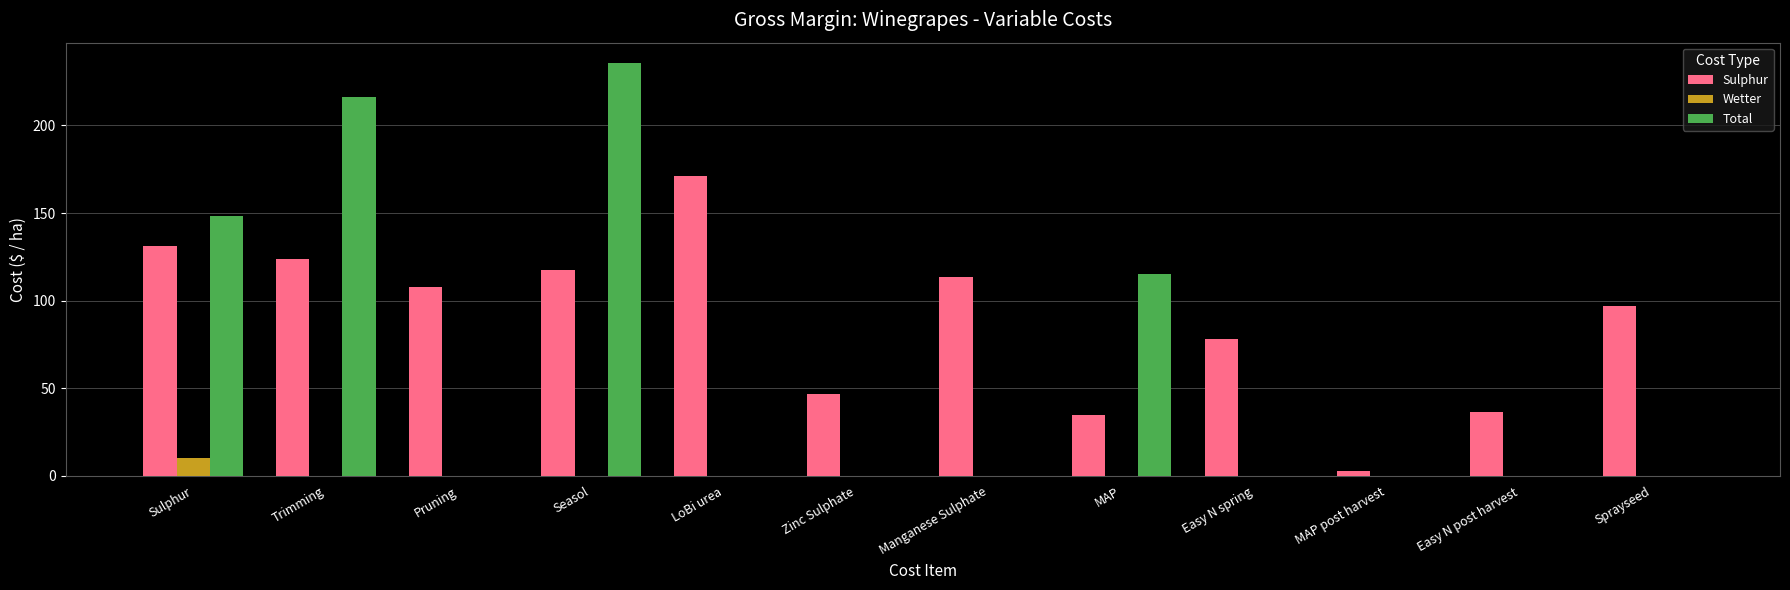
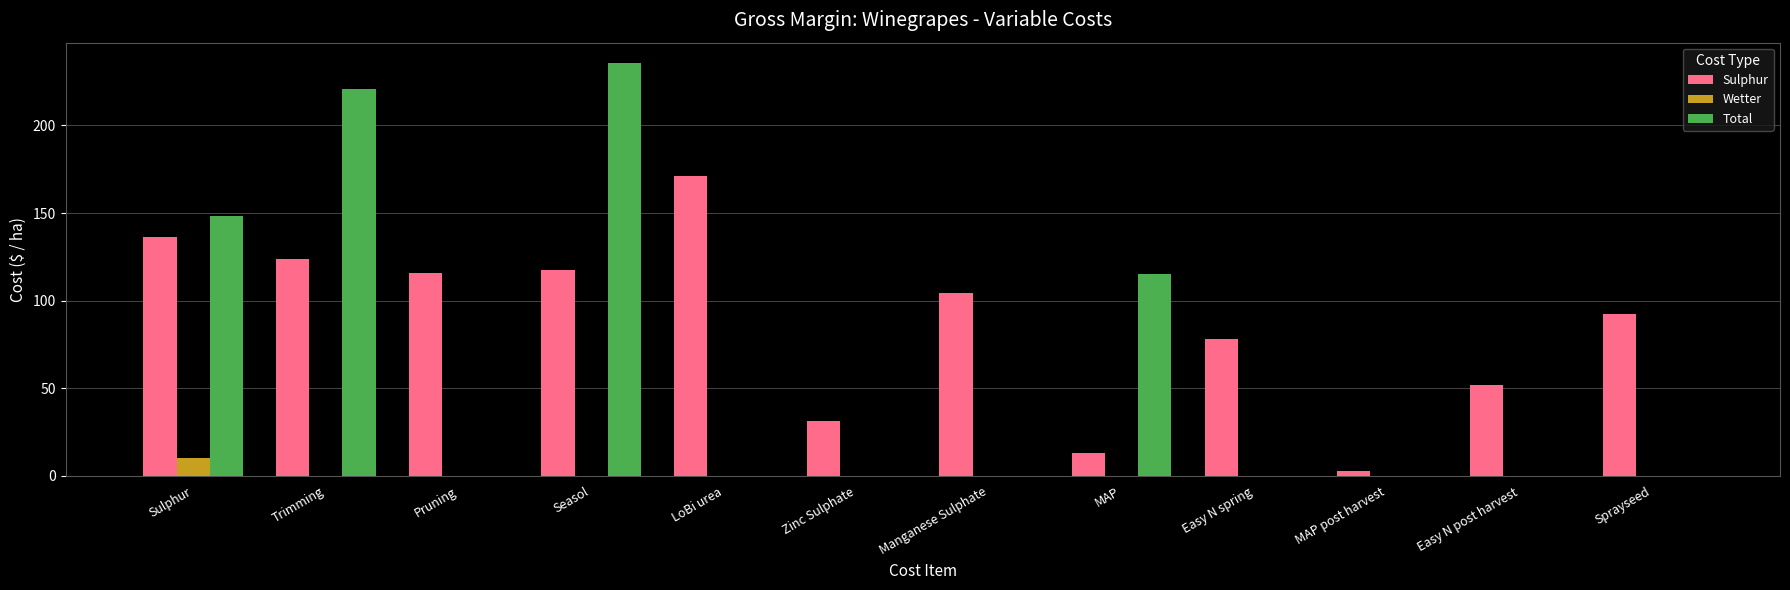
  {
    "Sulphur": {
-     "Sulphur": 131,
+     "Sulphur": 136,
      "Trimming": 124,
-     "Pruning": 108,
+     "Pruning": 116,
      "Seasol": 118,
      "LoBi urea": 171,
-     "Zinc Sulphate": 47,
-     "Manganese Sulphate": 114,
-     "MAP": 35,
+     "Zinc Sulphate": 31,
+     "Manganese Sulphate": 104,
+     "MAP": 13,
      "Easy N spring": 78,
      "MAP post harvest": 3,
-     "Easy N post harvest": 37,
-     "Sprayseed": 97
+     "Easy N post harvest": 52,
+     "Sprayseed": 92
    },
    "Wetter": {
      "Sulphur": 10,
      "Trimming": 0,
      "Pruning": 0,
      "Seasol": 0,
      "LoBi urea": 0,
      "Zinc Sulphate": 0,
      "Manganese Sulphate": 0,
      "MAP": 0,
      "Easy N spring": 0,
      "MAP post harvest": 0,
      "Easy N post harvest": 0,
      "Sprayseed": 0
    },
    "Total": {
      "Sulphur": 148,
-     "Trimming": 216,
+     "Trimming": 221,
      "Pruning": 0,
      "Seasol": 235,
      "LoBi urea": 0,
      "Zinc Sulphate": 0,
      "Manganese Sulphate": 0,
      "MAP": 115,
      "Easy N spring": 0,
      "MAP post harvest": 0,
      "Easy N post harvest": 0,
      "Sprayseed": 0
    }
  }
